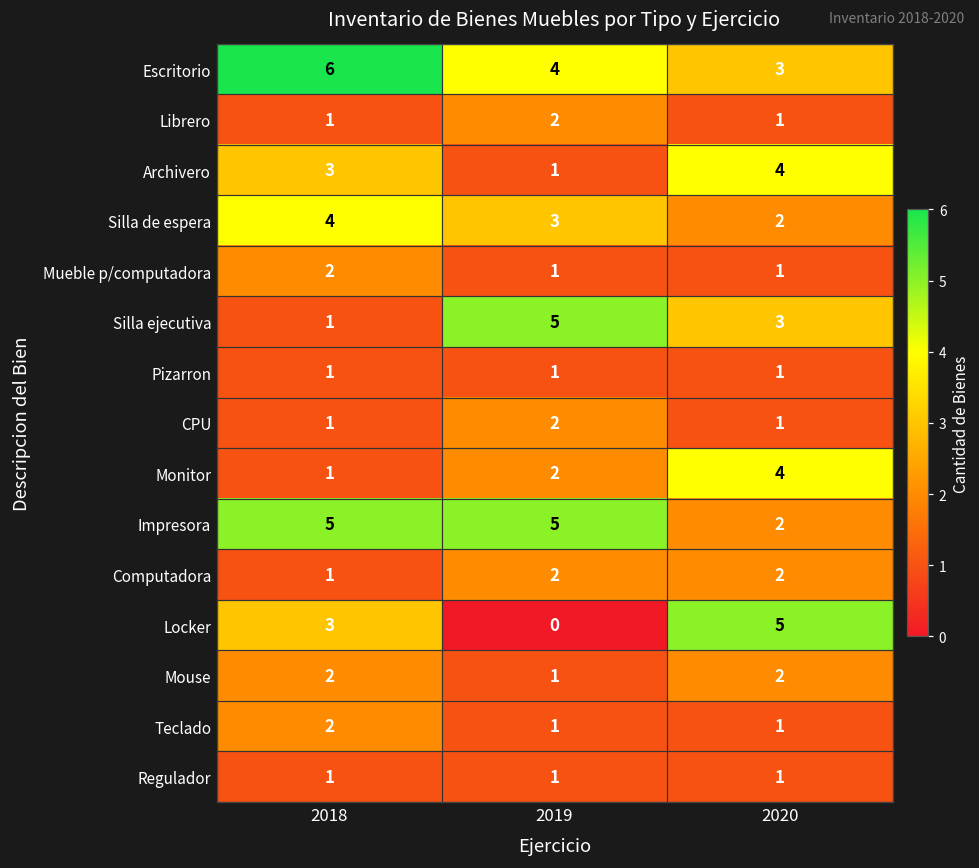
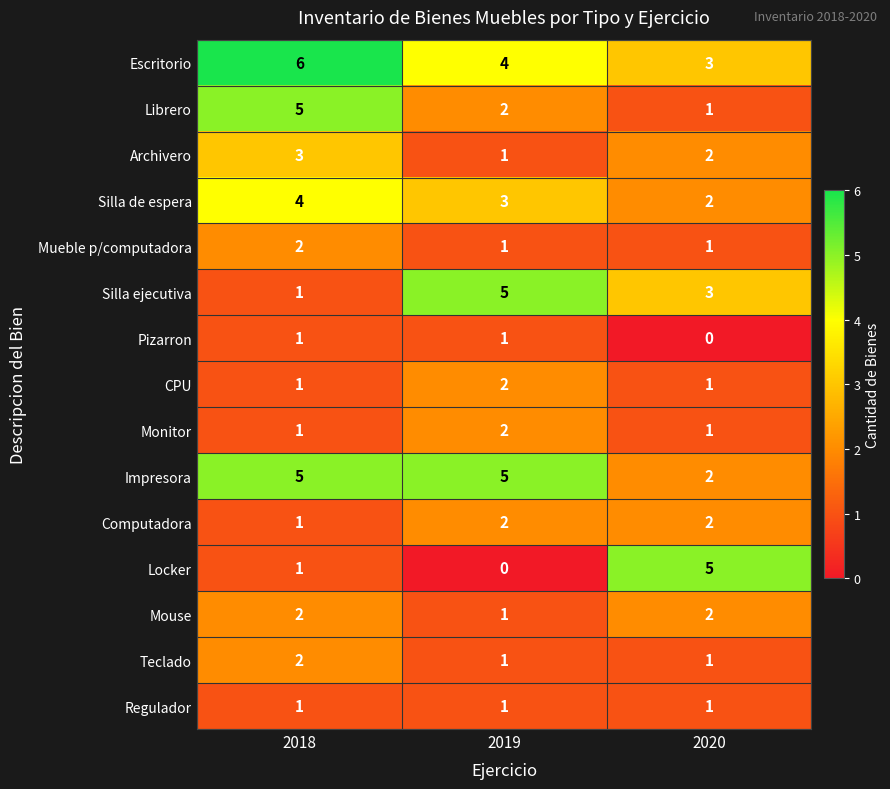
  {
    "Escritorio": {
      "2018": 6,
      "2019": 4,
      "2020": 3
    },
    "Librero": {
-     "2018": 1,
+     "2018": 5,
      "2019": 2,
      "2020": 1
    },
    "Archivero": {
      "2018": 3,
      "2019": 1,
-     "2020": 4
+     "2020": 2
    },
    "Silla de espera": {
      "2018": 4,
      "2019": 3,
      "2020": 2
    },
    "Mueble p/computadora": {
      "2018": 2,
      "2019": 1,
      "2020": 1
    },
    "Silla ejecutiva": {
      "2018": 1,
      "2019": 5,
      "2020": 3
    },
    "Pizarron": {
      "2018": 1,
      "2019": 1,
-     "2020": 1
+     "2020": 0
    },
    "CPU": {
      "2018": 1,
      "2019": 2,
      "2020": 1
    },
    "Monitor": {
      "2018": 1,
      "2019": 2,
-     "2020": 4
+     "2020": 1
    },
    "Impresora": {
      "2018": 5,
      "2019": 5,
      "2020": 2
    },
    "Computadora": {
      "2018": 1,
      "2019": 2,
      "2020": 2
    },
    "Locker": {
-     "2018": 3,
+     "2018": 1,
      "2019": 0,
      "2020": 5
    },
    "Mouse": {
      "2018": 2,
      "2019": 1,
      "2020": 2
    },
    "Teclado": {
      "2018": 2,
      "2019": 1,
      "2020": 1
    },
    "Regulador": {
      "2018": 1,
      "2019": 1,
      "2020": 1
    }
  }
